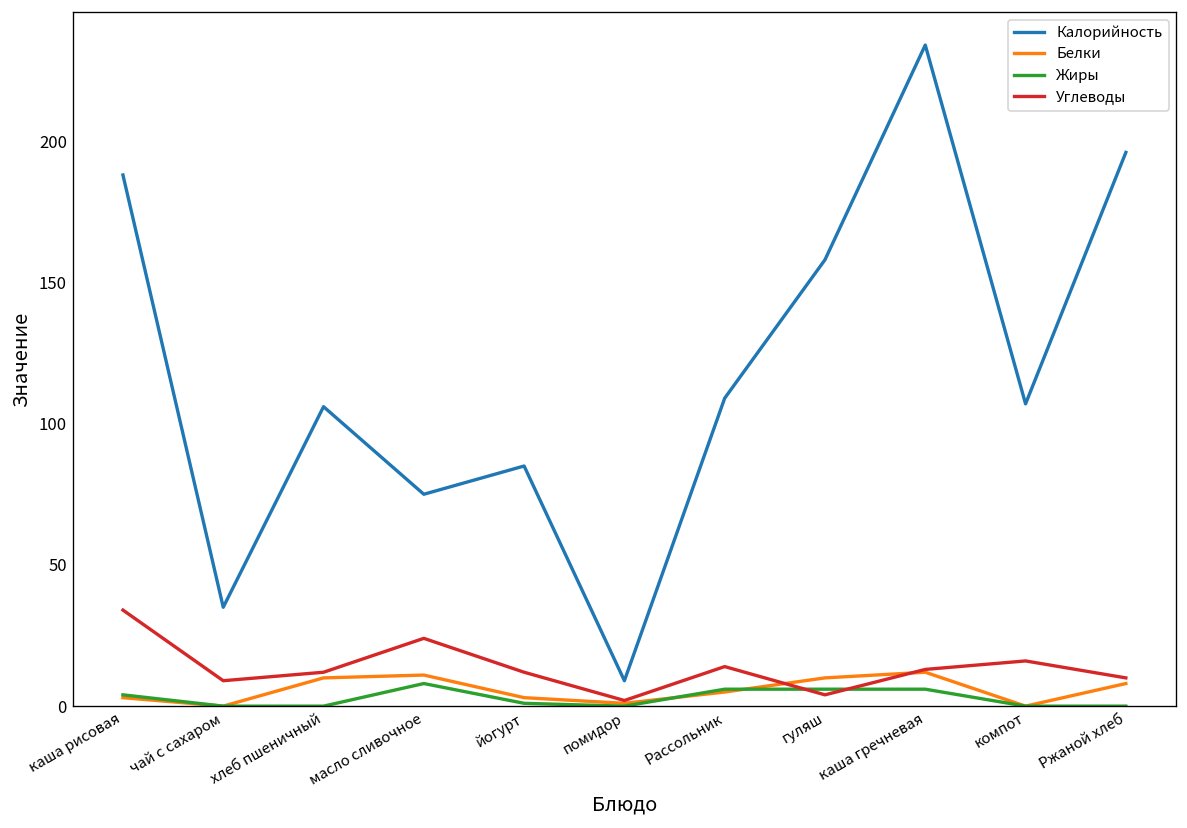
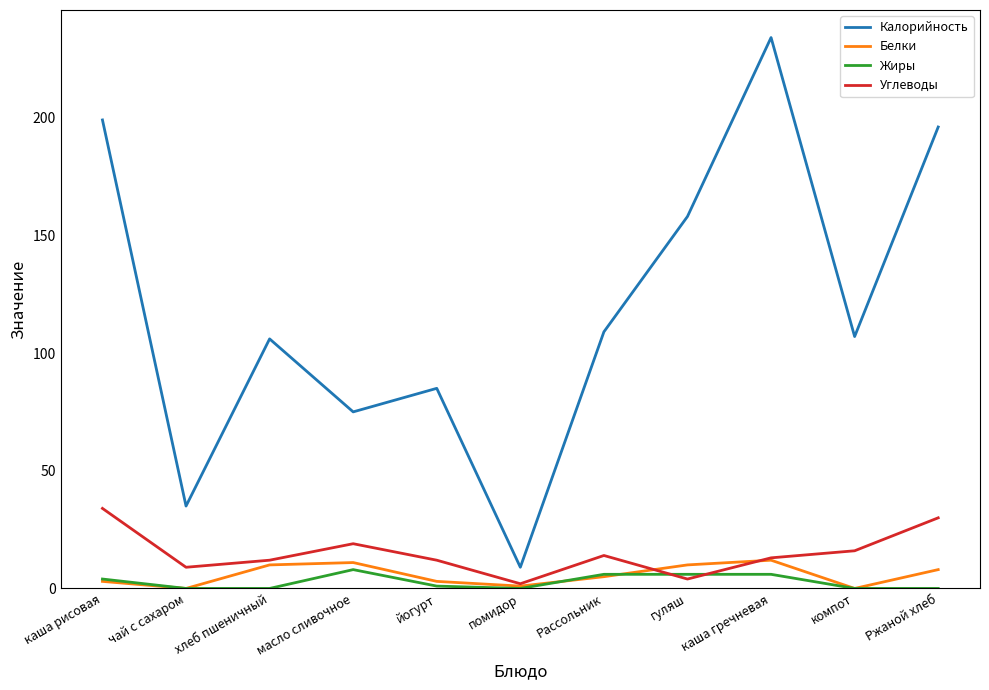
  {
    "Калорийность": {
-     "каша рисовая": 188,
+     "каша рисовая": 199,
      "чай с сахаром": 35,
      "хлеб пшеничный": 106,
      "масло сливочное": 75,
      "йогурт": 85,
      "помидор": 9,
      "Рассольник": 109,
      "гуляш": 158,
      "каша гречневая": 234,
      "компот": 107,
      "Ржаной хлеб": 196
    },
    "Белки": {
      "хлеб пшеничный": 10,
      "масло сливочное": 11,
      "йогурт": 3,
      "гуляш": 10,
      "Ржаной хлеб": 8
    },
    "Жиры": {
      "хлеб пшеничный": 0,
      "масло сливочное": 8,
      "йогурт": 1,
      "гуляш": 6,
      "каша гречневая": 6,
      "Ржаной хлеб": 0
    },
    "Углеводы": {
      "каша рисовая": 34,
      "чай с сахаром": 9,
      "хлеб пшеничный": 12,
-     "масло сливочное": 24,
+     "масло сливочное": 19,
      "йогурт": 12,
      "Рассольник": 14,
      "гуляш": 4,
      "компот": 16,
-     "Ржаной хлеб": 10
+     "Ржаной хлеб": 30
    }
  }
